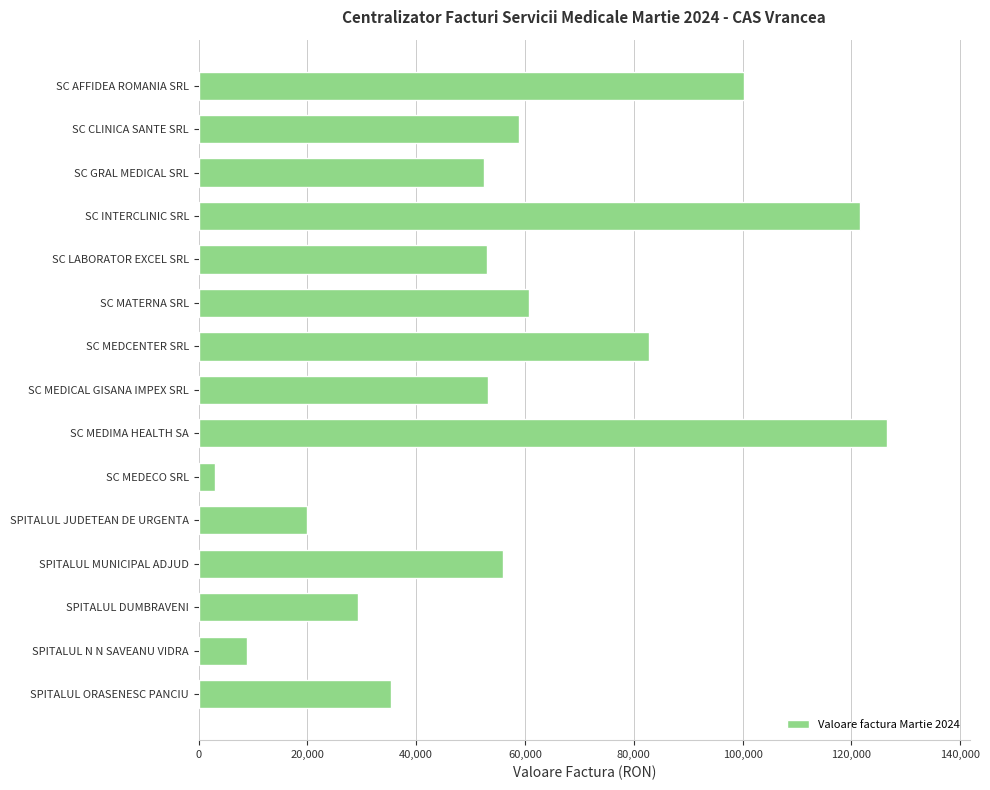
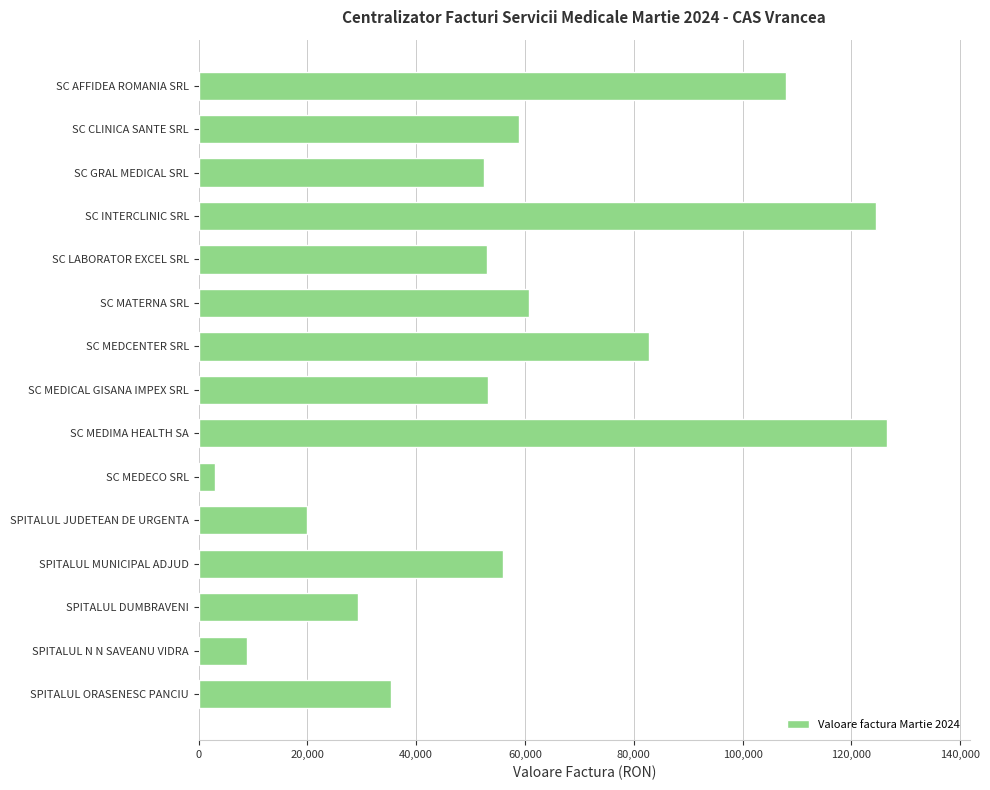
  {
-   "SC AFFIDEA ROMANIA SRL": "100,000",
+   "SC AFFIDEA ROMANIA SRL": "108,000",
    "SC CLINICA SANTE SRL": "59,000",
    "SC GRAL MEDICAL SRL": "52,000",
-   "SC INTERCLINIC SRL": "122,000",
+   "SC INTERCLINIC SRL": "125,000",
    "SC LABORATOR EXCEL SRL": "53,000",
    "SC MATERNA SRL": "61,000",
    "SC MEDCENTER SRL": "83,000",
    "SC MEDICAL GISANA IMPEX SRL": "53,000",
    "SC MEDIMA HEALTH SA": "127,000",
    "SC MEDECO SRL": "3,000",
    "SPITALUL JUDETEAN DE URGENTA": "20,000",
    "SPITALUL MUNICIPAL ADJUD": "56,000",
    "SPITALUL DUMBRAVENI": "29,000",
    "SPITALUL N N SAVEANU VIDRA": "9,000",
    "SPITALUL ORASENESC PANCIU": "35,000"
  }
